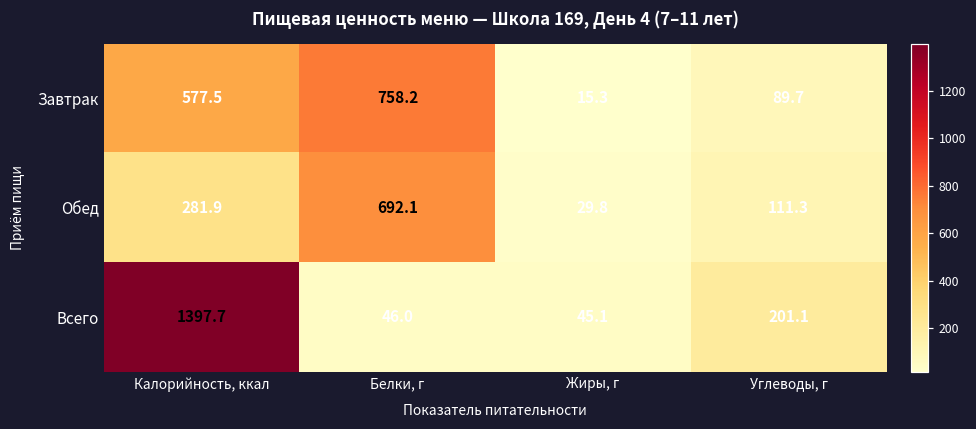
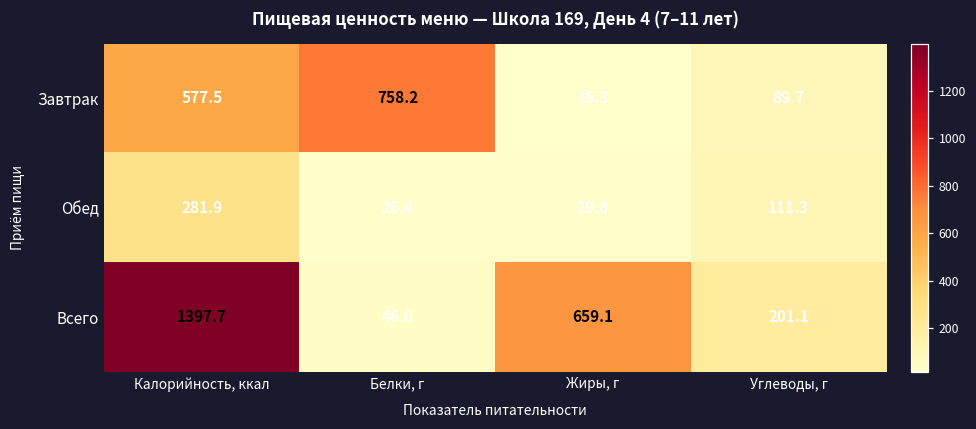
  {
    "Завтрак": {
      "Калорийность, ккал": 577.5,
      "Белки, г": 758.2,
      "Жиры, г": 15.3,
      "Углеводы, г": 89.7
    },
    "Обед": {
      "Калорийность, ккал": 281.9,
-     "Белки, г": 692.1,
+     "Белки, г": 26.4,
      "Жиры, г": 29.8,
      "Углеводы, г": 111.3
    },
    "Всего": {
      "Калорийность, ккал": 1397.7,
      "Белки, г": 46.0,
-     "Жиры, г": 45.1,
+     "Жиры, г": 659.1,
      "Углеводы, г": 201.1
    }
  }
